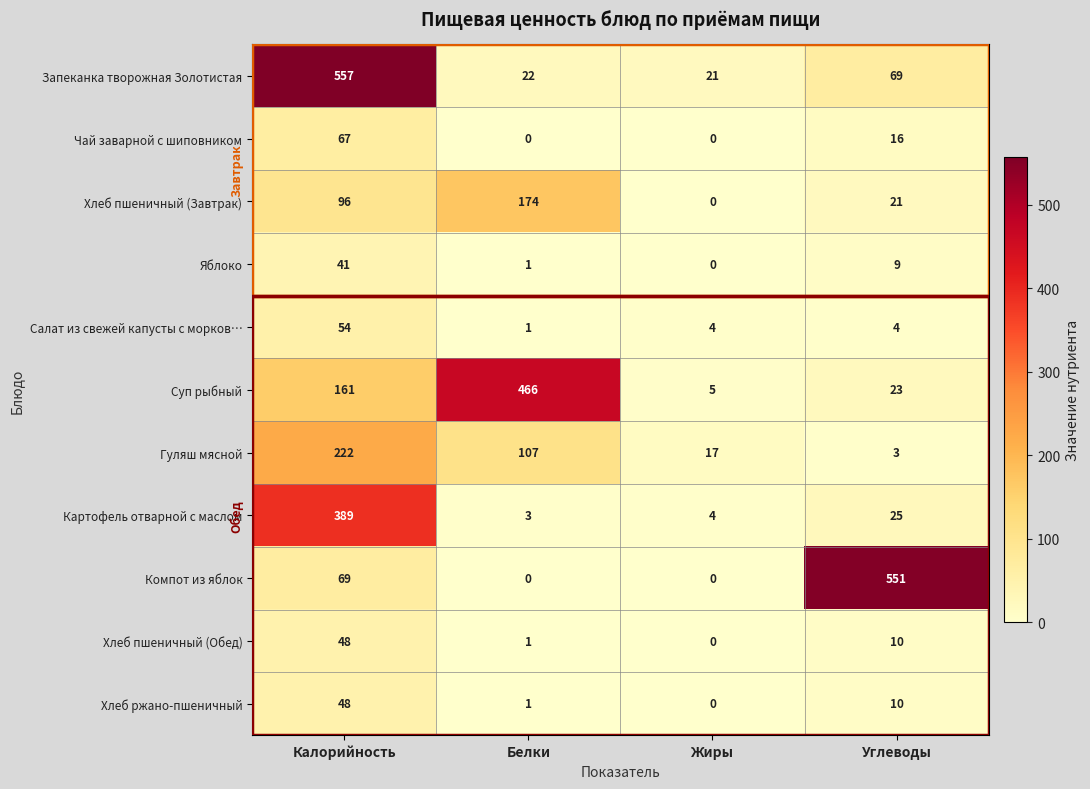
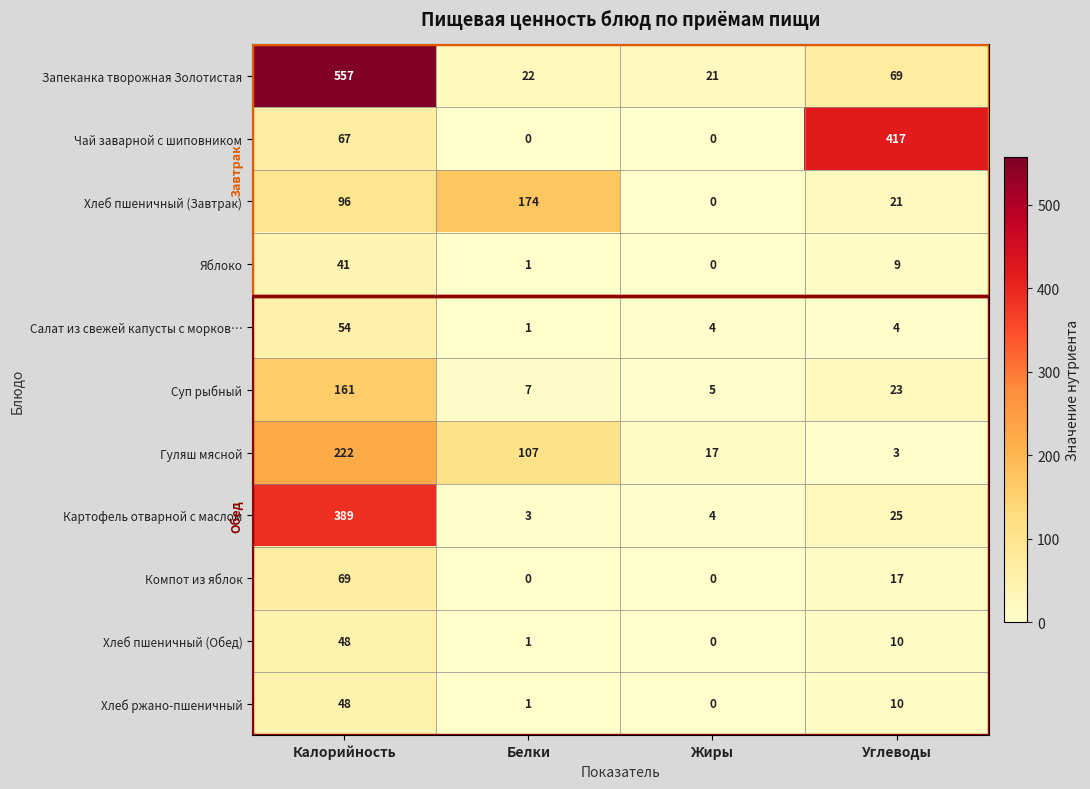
  {
    "Запеканка творожная Золотистая": {
      "Калорийность": 557,
      "Белки": 22,
      "Жиры": 21,
      "Углеводы": 69
    },
    "Чай заварной с шиповником": {
      "Калорийность": 67,
      "Белки": 0,
      "Жиры": 0,
-     "Углеводы": 16
+     "Углеводы": 417
    },
    "Хлеб пшеничный (Завтрак)": {
      "Калорийность": 96,
      "Белки": 174,
      "Жиры": 0,
      "Углеводы": 21
    },
    "Яблоко": {
      "Калорийность": 41,
      "Белки": 1,
      "Жиры": 0,
      "Углеводы": 9
    },
    "Салат из свежей капусты с морков…": {
      "Калорийность": 54,
      "Белки": 1,
      "Жиры": 4,
      "Углеводы": 4
    },
    "Суп рыбный": {
      "Калорийность": 161,
-     "Белки": 466,
+     "Белки": 7,
      "Жиры": 5,
      "Углеводы": 23
    },
    "Гуляш мясной": {
      "Калорийность": 222,
      "Белки": 107,
      "Жиры": 17,
      "Углеводы": 3
    },
    "Картофель отварной с маслом": {
      "Калорийность": 389,
      "Белки": 3,
      "Жиры": 4,
      "Углеводы": 25
    },
    "Компот из яблок": {
      "Калорийность": 69,
      "Белки": 0,
      "Жиры": 0,
-     "Углеводы": 551
+     "Углеводы": 17
    },
    "Хлеб пшеничный (Обед)": {
      "Калорийность": 48,
      "Белки": 1,
      "Жиры": 0,
      "Углеводы": 10
    },
    "Хлеб ржано-пшеничный": {
      "Калорийность": 48,
      "Белки": 1,
      "Жиры": 0,
      "Углеводы": 10
    }
  }
